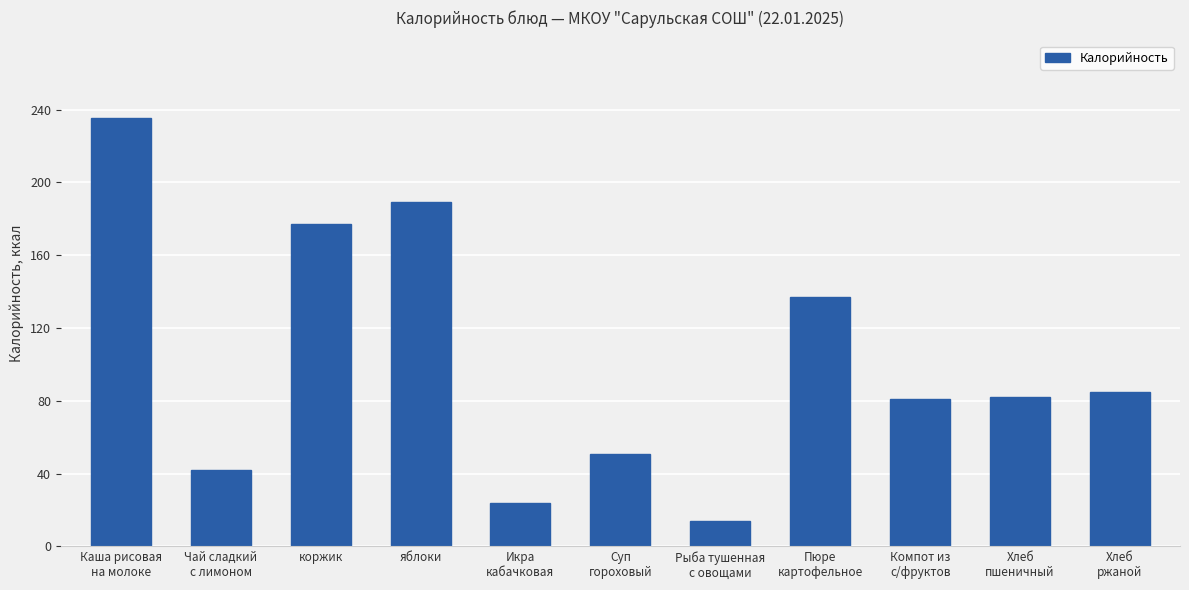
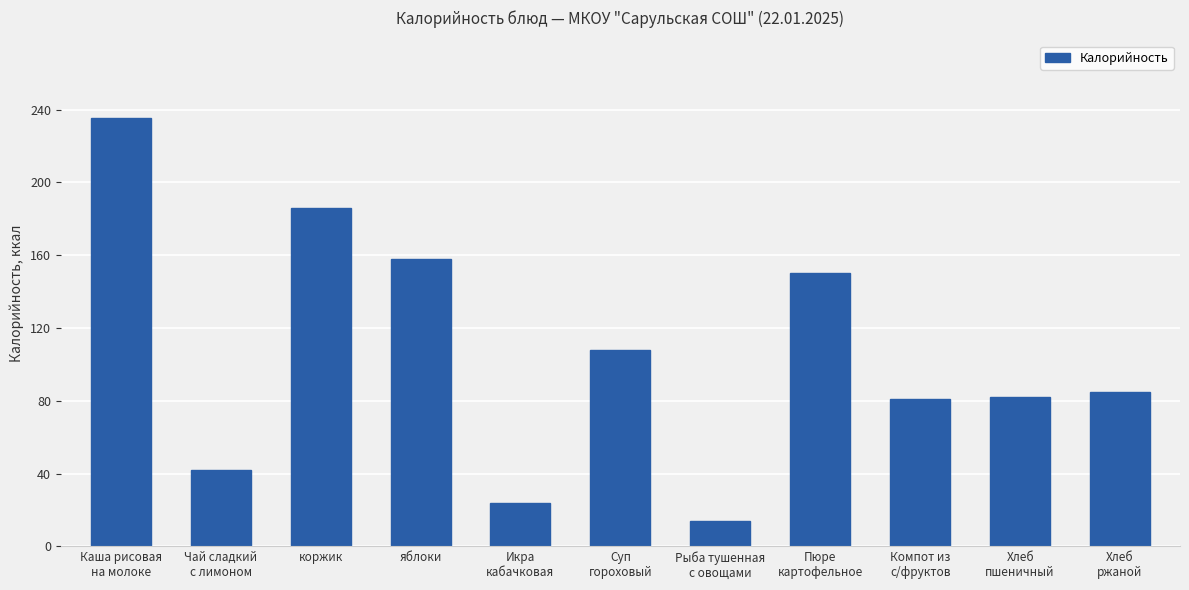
  {
    "Каша рисовая на молоке": 236,
    "Чай сладкий с лимоном": 42,
-   "коржик": 177,
-   "яблоки": 189,
+   "коржик": 186,
+   "яблоки": 158,
    "Икра кабачковая": 24,
-   "Суп гороховый": 51,
+   "Суп гороховый": 108,
    "Рыба тушенная с овощами": 14,
-   "Пюре картофельное": 137,
+   "Пюре картофельное": 150,
    "Компот из с/фруктов": 81,
    "Хлеб пшеничный": 82,
    "Хлеб ржаной": 85
  }
